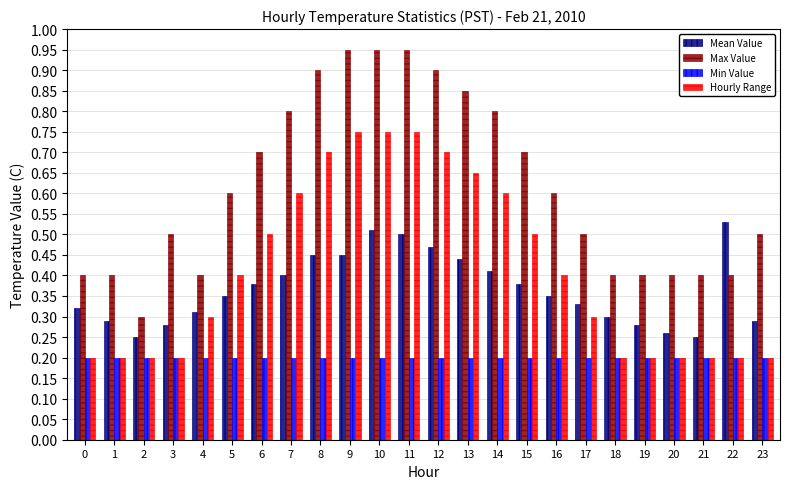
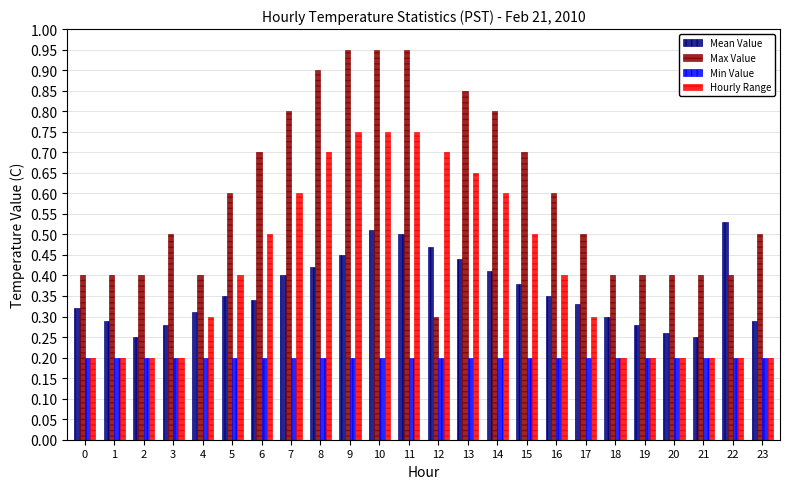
  {
    "Mean Value": {
      "0": 0.32,
      "1": 0.29,
      "2": 0.25,
      "3": 0.28,
      "4": 0.31,
      "5": 0.35,
-     "6": 0.38,
+     "6": 0.34,
      "7": 0.40,
-     "8": 0.45,
+     "8": 0.42,
      "9": 0.45,
      "10": 0.51,
      "11": 0.50,
      "12": 0.47,
      "13": 0.44,
      "14": 0.41,
      "15": 0.38,
      "16": 0.35,
      "17": 0.33,
      "18": 0.30,
      "19": 0.28,
      "20": 0.26,
      "21": 0.25,
      "22": 0.53,
      "23": 0.29
    },
    "Max Value": {
      "0": 0.4,
      "1": 0.4,
-     "2": 0.3,
+     "2": 0.4,
      "3": 0.5,
      "4": 0.4,
      "5": 0.6,
      "6": 0.7,
      "7": 0.8,
      "8": 0.9,
      "9": 0.95,
      "10": 0.95,
      "11": 0.95,
-     "12": 0.9,
+     "12": 0.3,
      "13": 0.85,
      "14": 0.8,
      "15": 0.7,
      "16": 0.6,
      "17": 0.5,
      "18": 0.4,
      "19": 0.4,
      "20": 0.4,
      "21": 0.4,
      "22": 0.4,
      "23": 0.5
    },
    "Min Value": {
      "0": 0.20,
      "1": 0.20,
      "2": 0.20,
      "3": 0.20,
      "4": 0.20,
      "5": 0.20,
      "6": 0.20,
      "7": 0.20,
      "8": 0.20,
      "9": 0.20,
      "10": 0.20,
      "11": 0.20,
      "12": 0.20,
      "13": 0.20,
      "14": 0.20,
      "15": 0.20,
      "16": 0.20,
      "17": 0.20,
      "18": 0.20,
      "19": 0.20,
      "20": 0.20,
      "21": 0.20,
      "22": 0.20,
      "23": 0.20
    },
    "Hourly Range": {
      "0": 0.20,
      "1": 0.20,
      "2": 0.20,
      "3": 0.20,
      "4": 0.30,
      "5": 0.40,
      "6": 0.50,
      "7": 0.60,
      "8": 0.70,
      "9": 0.75,
      "10": 0.75,
      "11": 0.75,
      "12": 0.70,
      "13": 0.65,
      "14": 0.60,
      "15": 0.50,
      "16": 0.40,
      "17": 0.30,
      "18": 0.20,
      "19": 0.20,
      "20": 0.20,
      "21": 0.20,
      "22": 0.20,
      "23": 0.20
    }
  }
